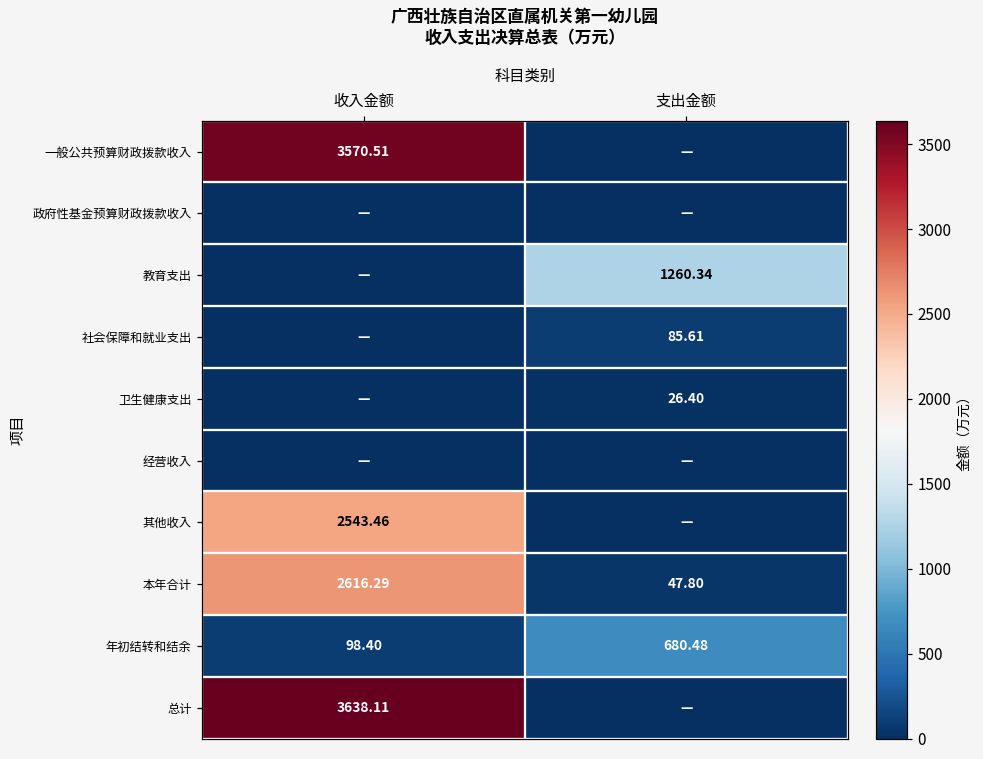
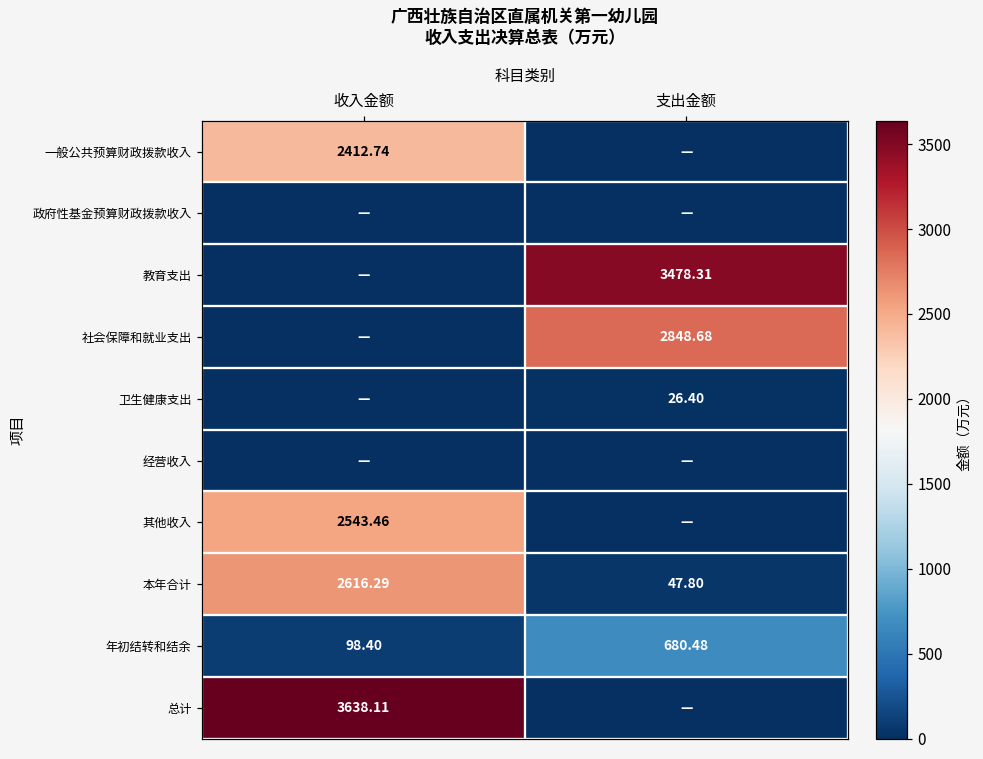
  {
    "一般公共预算财政拨款收入": {
-     "收入金额": 3570.51
+     "收入金额": 2412.74
    },
    "教育支出": {
-     "支出金额": 1260.34
+     "支出金额": 3478.31
    },
    "社会保障和就业支出": {
-     "支出金额": 85.61
+     "支出金额": 2848.68
    },
    "卫生健康支出": {
      "支出金额": 26.40
    },
    "其他收入": {
      "收入金额": 2543.46
    },
    "本年合计": {
      "收入金额": 2616.29,
      "支出金额": 47.80
    },
    "年初结转和结余": {
      "收入金额": 98.40,
      "支出金额": 680.48
    },
    "总计": {
      "收入金额": 3638.11
    }
  }
